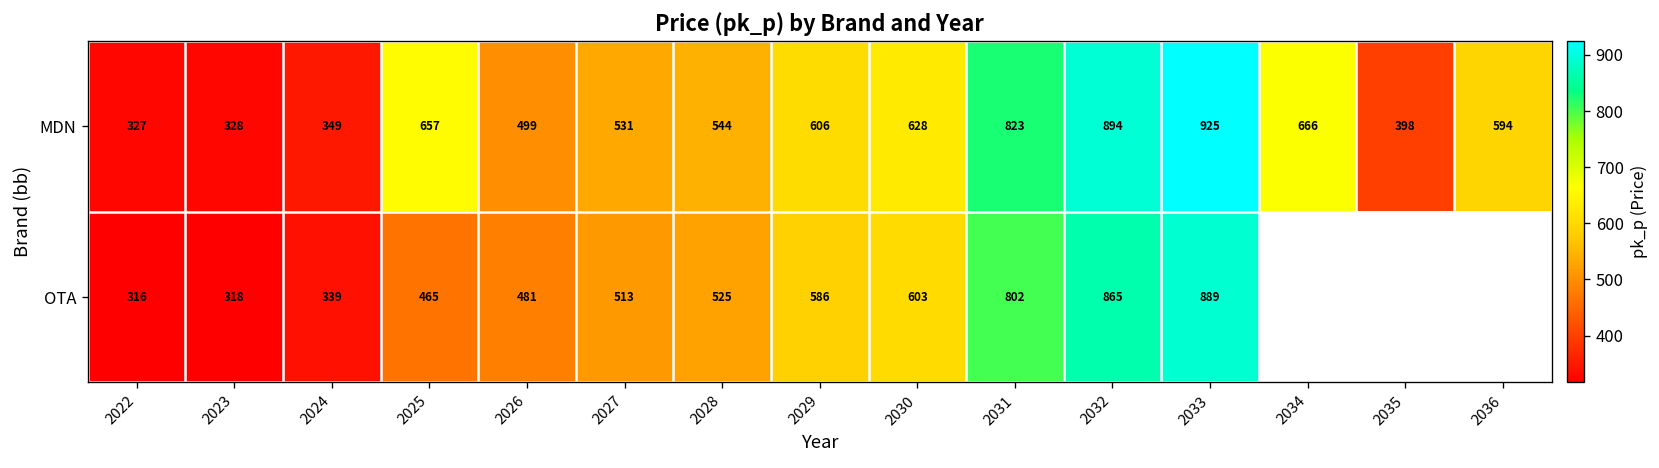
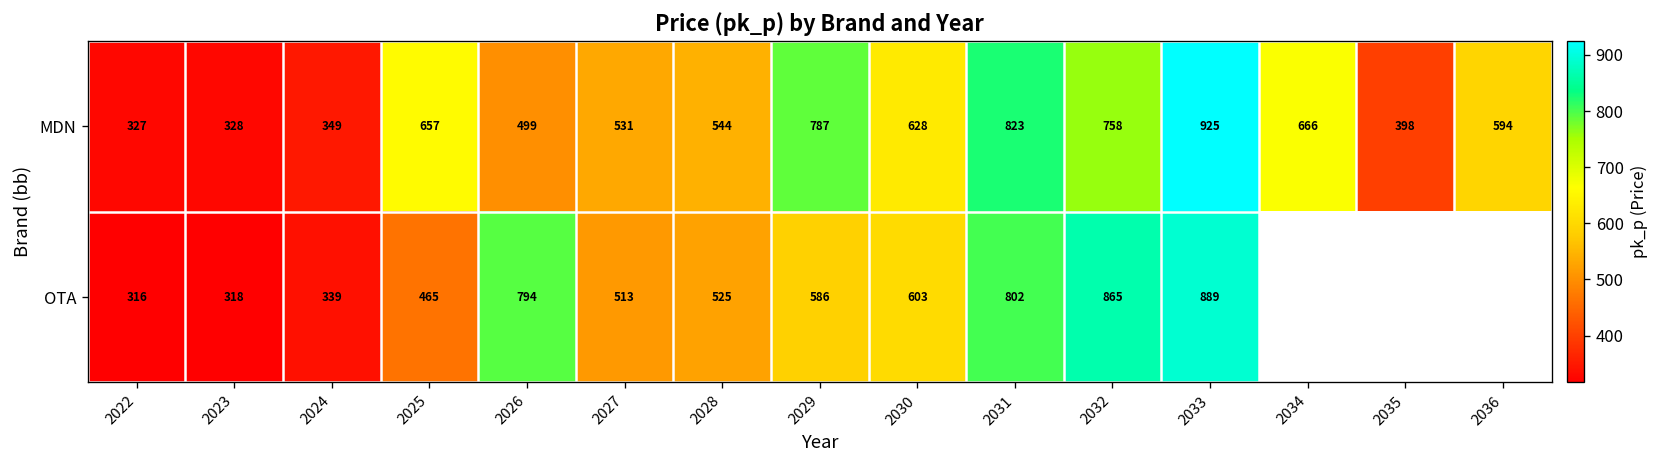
  {
    "MDN": {
      "2022": 327,
      "2023": 328,
      "2024": 349,
      "2025": 657,
      "2026": 499,
      "2027": 531,
      "2028": 544,
-     "2029": 606,
+     "2029": 787,
      "2030": 628,
      "2031": 823,
-     "2032": 894,
+     "2032": 758,
      "2033": 925,
      "2034": 666,
      "2035": 398,
      "2036": 594
    },
    "OTA": {
      "2022": 316,
      "2023": 318,
      "2024": 339,
      "2025": 465,
-     "2026": 481,
+     "2026": 794,
      "2027": 513,
      "2028": 525,
      "2029": 586,
      "2030": 603,
      "2031": 802,
      "2032": 865,
      "2033": 889
    }
  }
